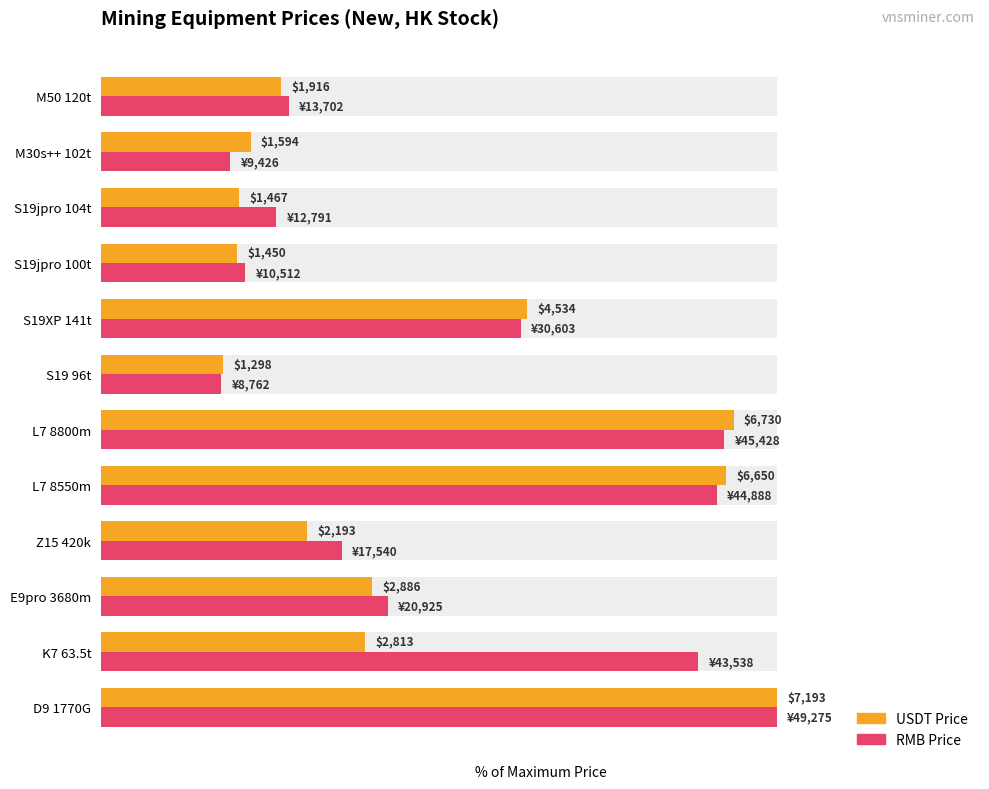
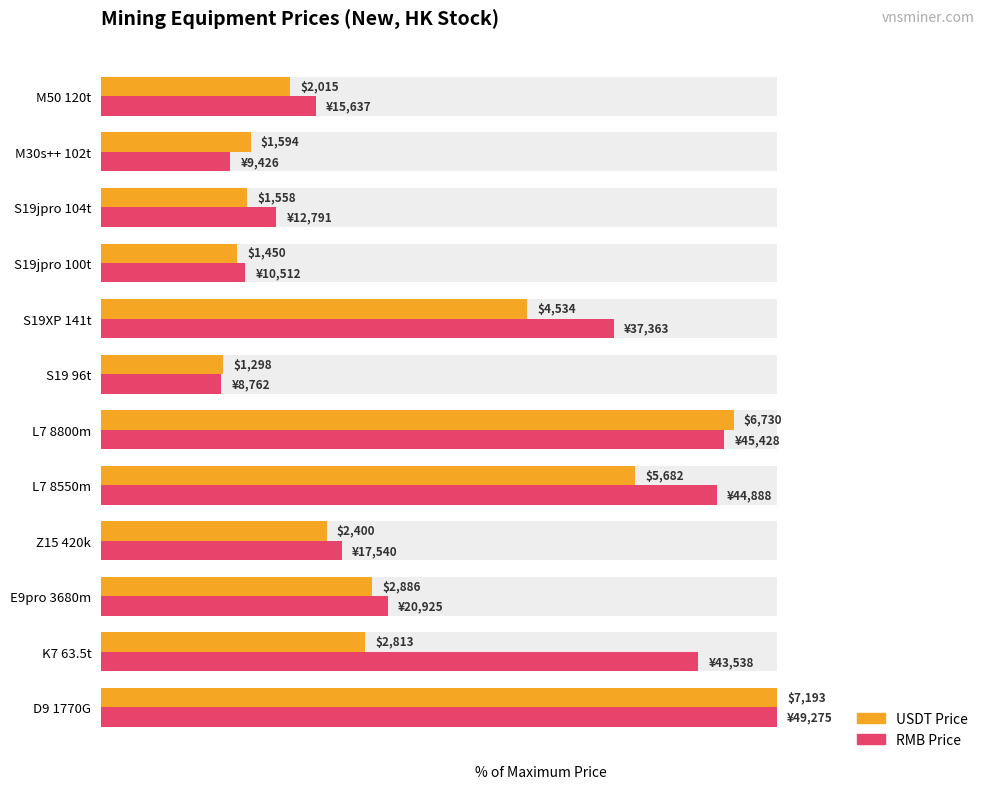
  {
    "USDT Price": {
-     "M50 120t": "$1,916",
-     "S19jpro 104t": "$1,467",
-     "L7 8550m": "$6,650",
-     "Z15 420k": "$2,193"
+     "M50 120t": "$2,015",
+     "S19jpro 104t": "$1,558",
+     "L7 8550m": "$5,682",
+     "Z15 420k": "$2,400"
    },
    "RMB Price": {
-     "M50 120t": "¥13,702",
-     "S19XP 141t": "¥30,603"
+     "M50 120t": "¥15,637",
+     "S19XP 141t": "¥37,363"
    }
  }
